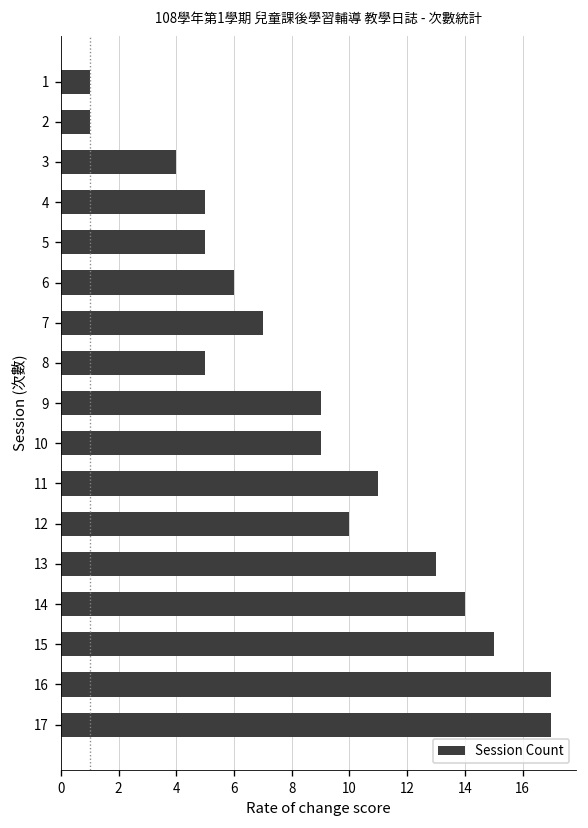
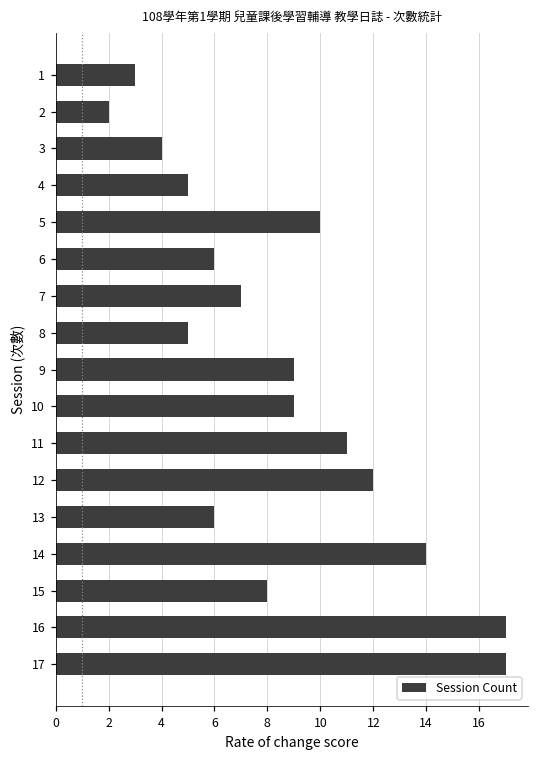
  {
-   "1": 1,
-   "2": 1,
+   "1": 3,
+   "2": 2,
    "3": 4,
    "4": 5,
-   "5": 5,
+   "5": 10,
    "6": 6,
    "7": 7,
    "8": 5,
    "9": 9,
    "10": 9,
    "11": 11,
-   "12": 10,
-   "13": 13,
+   "12": 12,
+   "13": 6,
    "14": 14,
-   "15": 15,
+   "15": 8,
    "16": 17,
    "17": 17
  }
